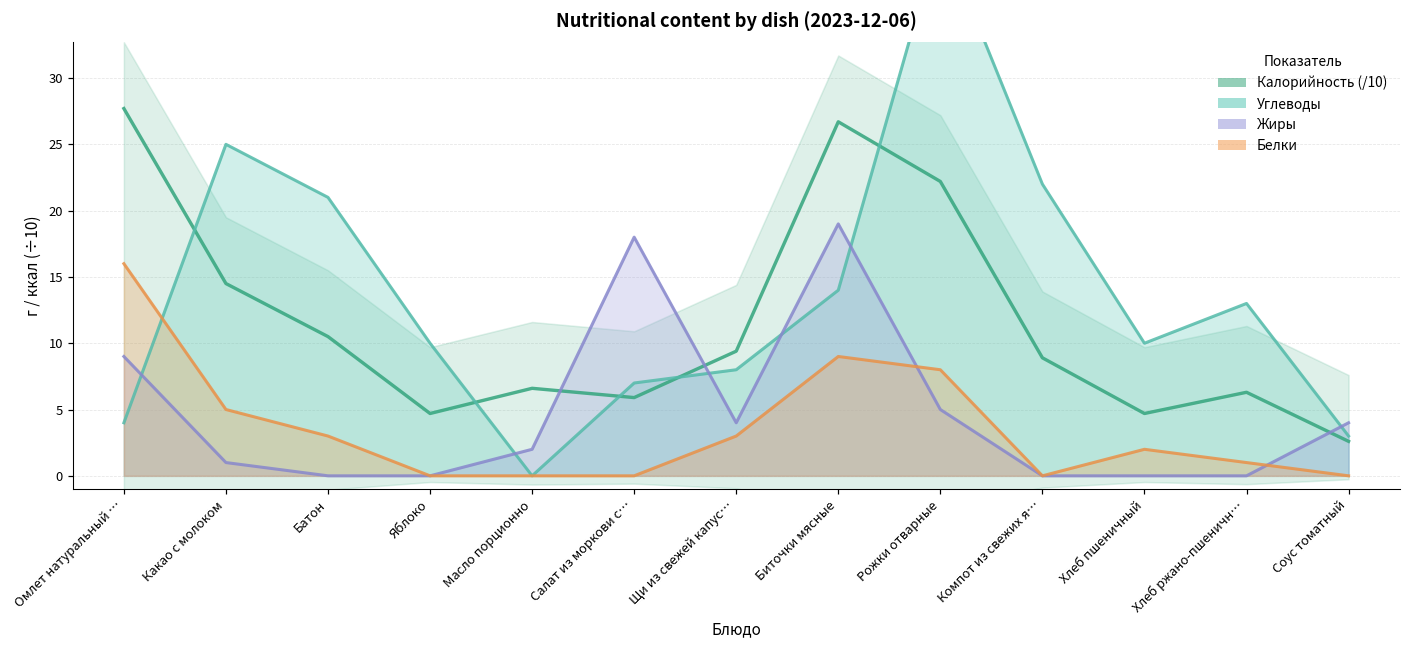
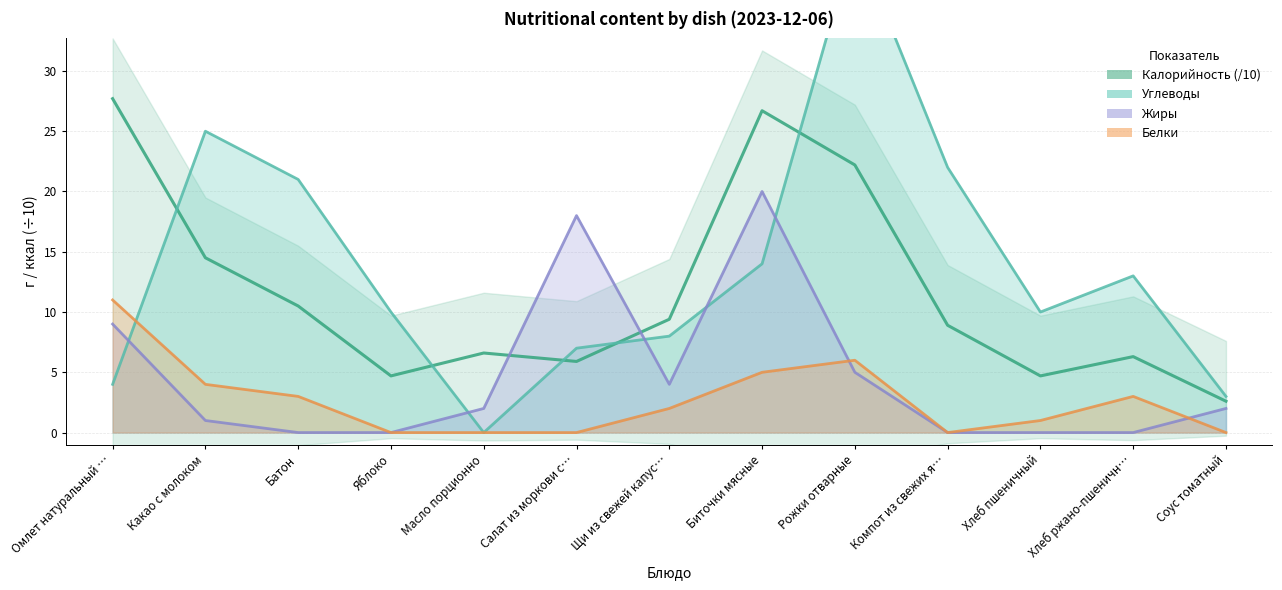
  {
    "Жиры": {
      "Омлет натуральный …": 9,
      "Какао с молоком": 1,
      "Батон": 0,
      "Масло порционно": 2,
      "Салат из моркови с…": 18,
      "Щи из свежей капус…": 4,
-     "Биточки мясные": 19,
+     "Биточки мясные": 20,
      "Рожки отварные": 5,
      "Хлеб пшеничный": 0,
      "Хлеб ржано-пшеничн…": 0,
-     "Соус томатный": 4
+     "Соус томатный": 2
    },
    "Белки": {
-     "Омлет натуральный …": 16,
-     "Какао с молоком": 5,
+     "Омлет натуральный …": 11,
+     "Какао с молоком": 4,
      "Батон": 3,
      "Салат из моркови с…": 0,
-     "Щи из свежей капус…": 3,
-     "Биточки мясные": 9,
-     "Рожки отварные": 8,
-     "Хлеб пшеничный": 2,
-     "Хлеб ржано-пшеничн…": 1,
+     "Щи из свежей капус…": 2,
+     "Биточки мясные": 5,
+     "Рожки отварные": 6,
+     "Хлеб пшеничный": 1,
+     "Хлеб ржано-пшеничн…": 3,
      "Соус томатный": 0
    }
  }
